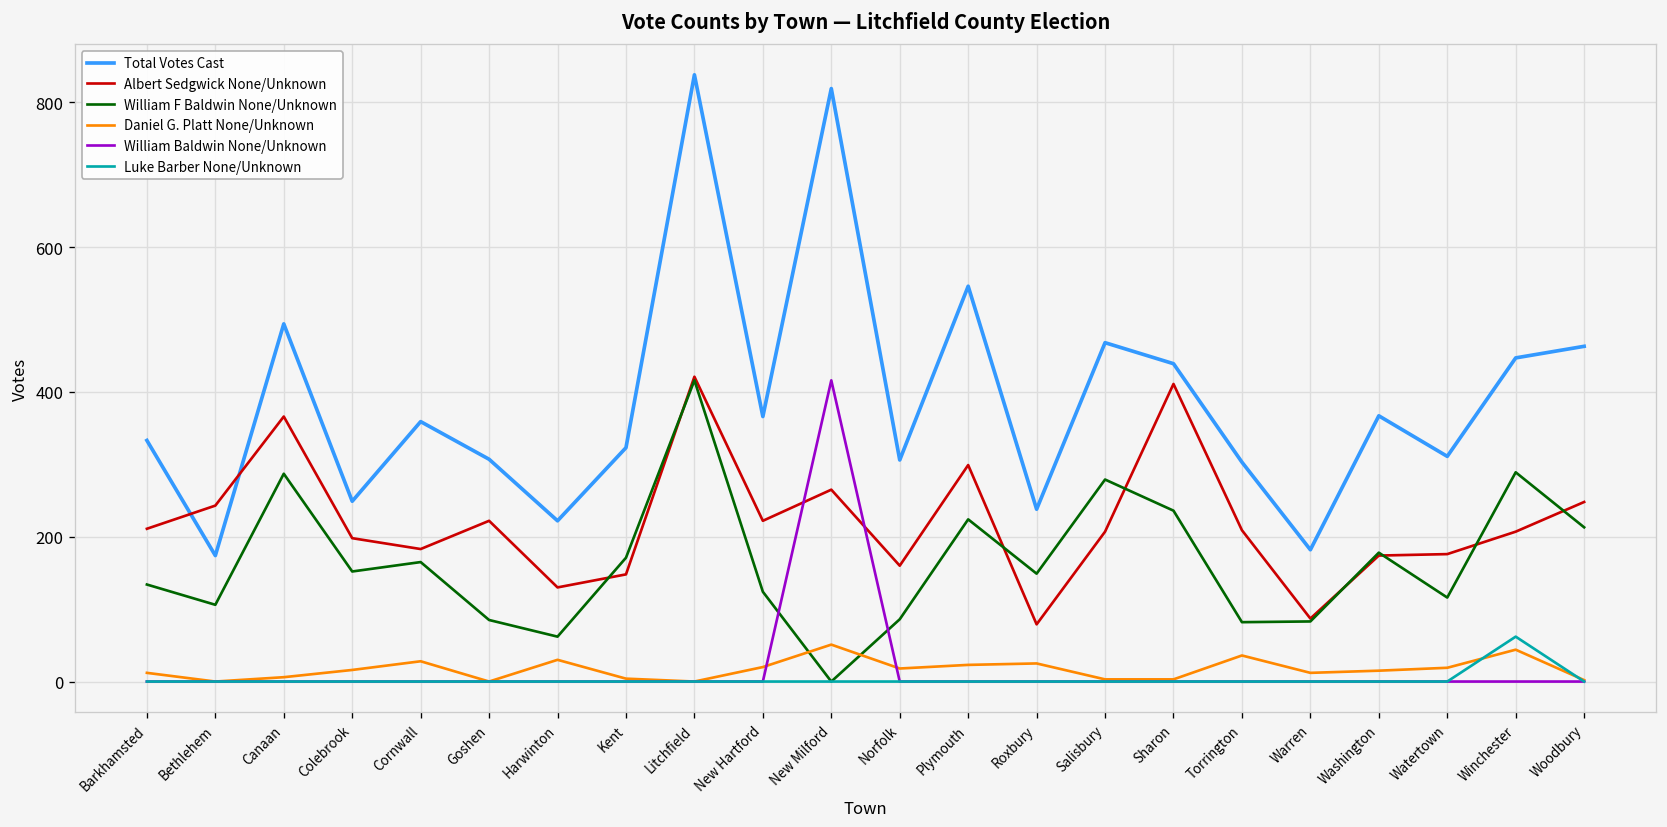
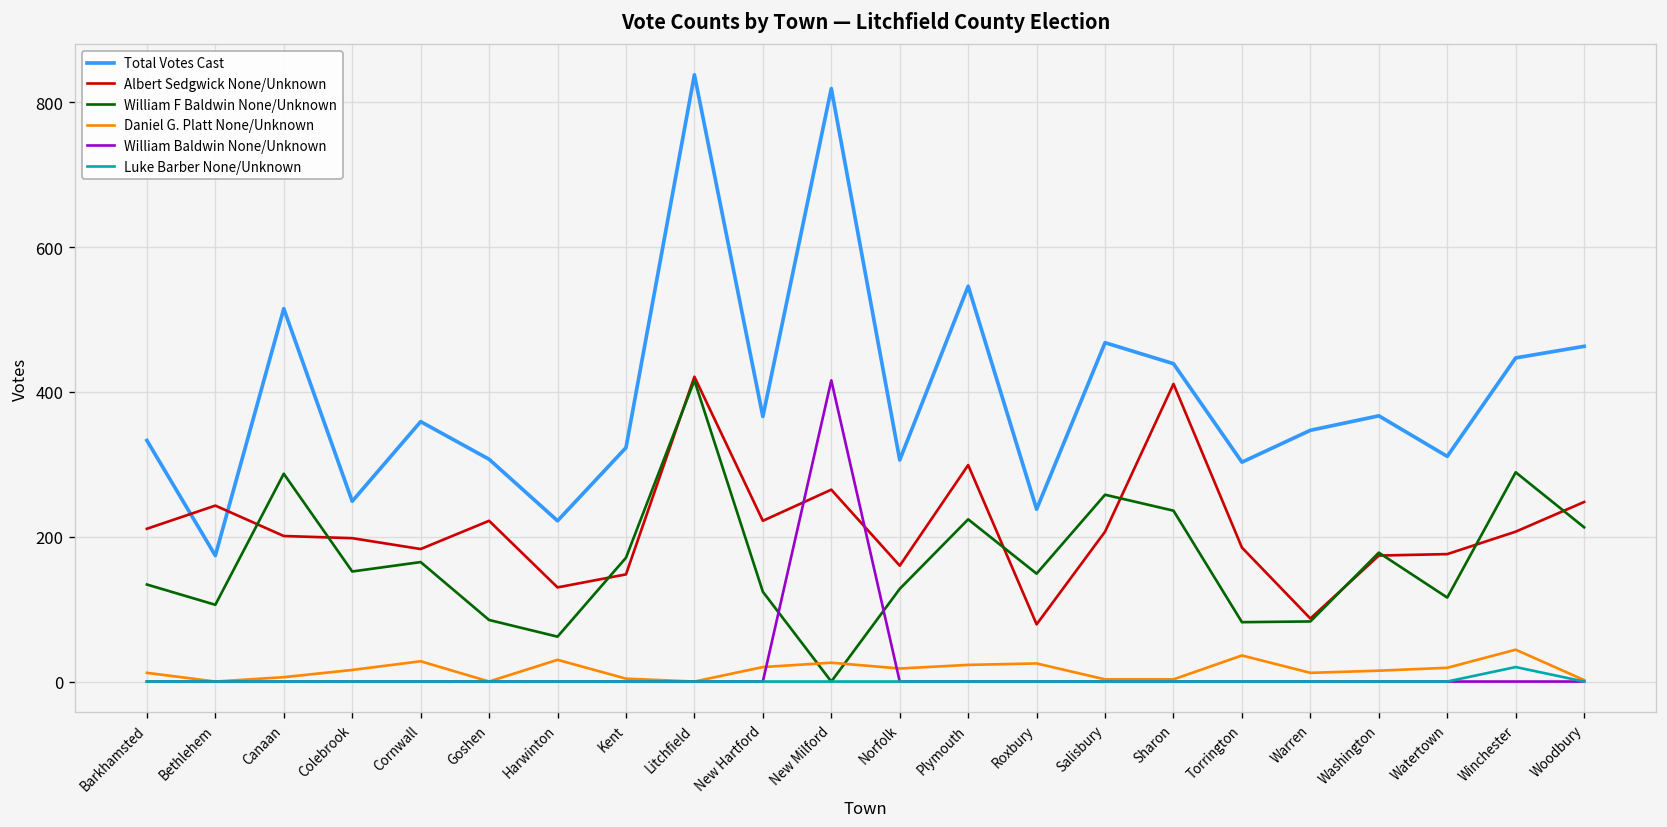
  {
    "Total Votes Cast": {
      "Barkhamsted": 330,
      "Bethlehem": 170,
-     "Canaan": 490,
+     "Canaan": 520,
      "Colebrook": 250,
      "Cornwall": 360,
      "Goshen": 310,
      "Harwinton": 220,
      "Kent": 320,
      "Litchfield": 840,
      "New Hartford": 370,
      "New Milford": 820,
      "Norfolk": 310,
      "Plymouth": 550,
      "Roxbury": 240,
      "Salisbury": 470,
      "Sharon": 440,
      "Torrington": 300,
-     "Warren": 180,
+     "Warren": 350,
      "Washington": 370,
      "Watertown": 310,
      "Winchester": 450,
      "Woodbury": 460
    },
    "Albert Sedgwick None/Unknown": {
      "Barkhamsted": 210,
      "Bethlehem": 240,
-     "Canaan": 370,
+     "Canaan": 200,
      "Colebrook": 200,
      "Cornwall": 180,
      "Goshen": 220,
      "Harwinton": 130,
      "Kent": 150,
      "Litchfield": 420,
      "New Hartford": 220,
      "New Milford": 270,
      "Norfolk": 160,
      "Plymouth": 300,
      "Roxbury": 80,
      "Salisbury": 210,
      "Sharon": 410,
-     "Torrington": 210,
+     "Torrington": 190,
      "Watertown": 180,
      "Winchester": 210,
      "Woodbury": 250
    },
    "William F Baldwin None/Unknown": {
      "Barkhamsted": 130,
      "Bethlehem": 110,
      "Canaan": 290,
      "Colebrook": 150,
      "Cornwall": 170,
      "Goshen": 90,
      "Harwinton": 60,
      "Kent": 170,
      "Litchfield": 420,
      "New Hartford": 120,
-     "Norfolk": 90,
+     "Norfolk": 130,
      "Plymouth": 220,
      "Roxbury": 150,
-     "Salisbury": 280,
+     "Salisbury": 260,
      "Sharon": 240,
      "Torrington": 80,
      "Watertown": 120,
      "Winchester": 290,
      "Woodbury": 210
    },
    "Daniel G. Platt None/Unknown": {
      "Barkhamsted": 10,
      "Canaan": 10,
      "Colebrook": 20,
      "Cornwall": 30,
      "Harwinton": 30,
      "New Hartford": 20,
-     "New Milford": 50,
+     "New Milford": 30,
      "Norfolk": 20,
      "Plymouth": 20,
      "Roxbury": 30,
      "Torrington": 40,
      "Warren": 10,
      "Washington": 20,
      "Watertown": 20,
      "Winchester": 40
    },
    "William Baldwin None/Unknown": {
      "New Milford": 420,
      "Winchester": 0
    },
    "Luke Barber None/Unknown": {
-     "Winchester": 60
+     "Winchester": 20
    }
  }
